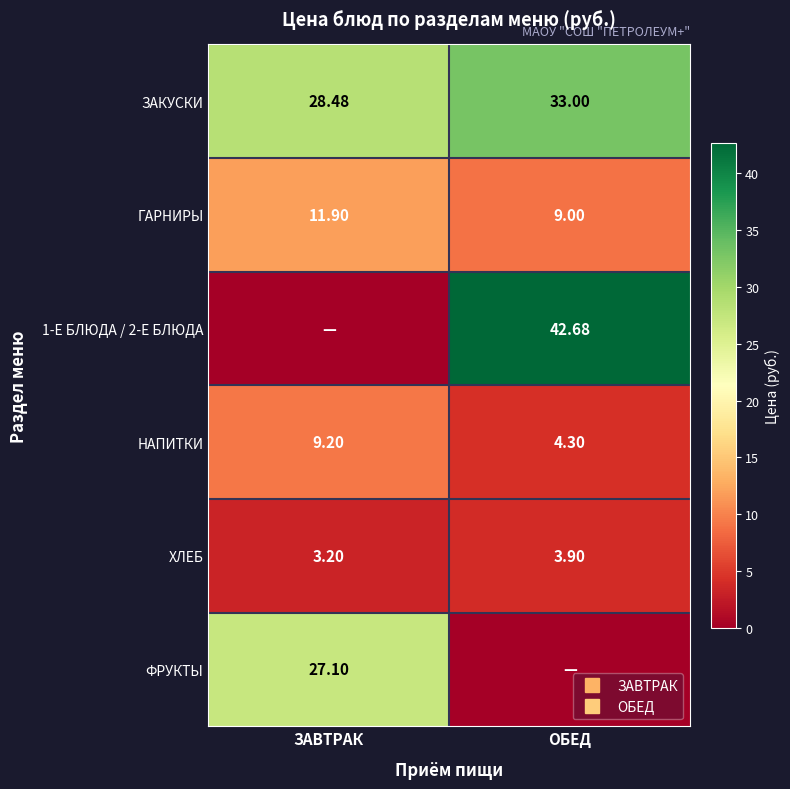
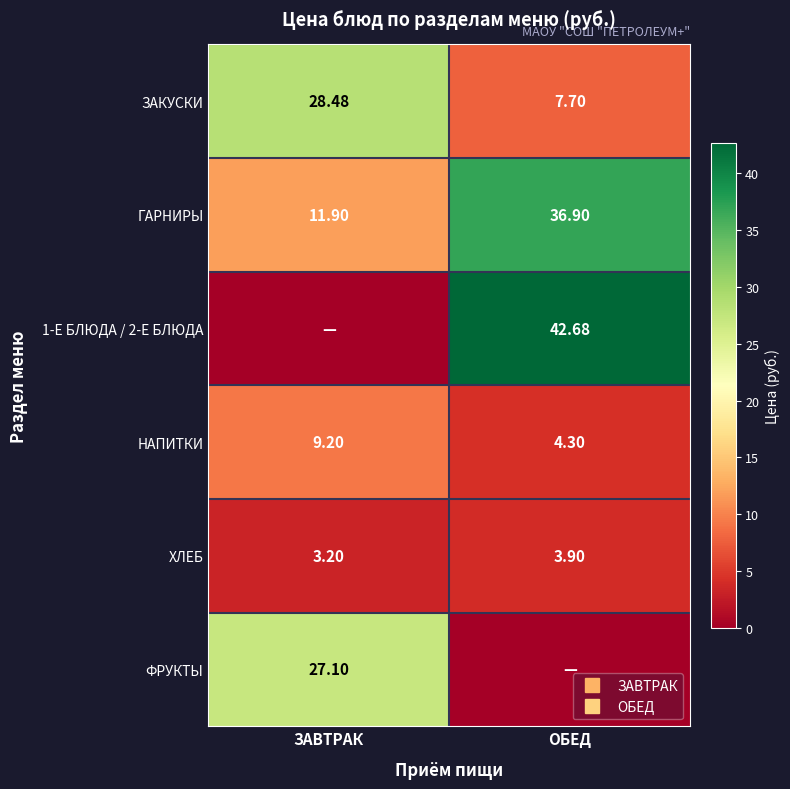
  {
    "ЗАКУСКИ": {
      "ЗАВТРАК": 28.48,
-     "ОБЕД": 33.00
+     "ОБЕД": 7.70
    },
    "ГАРНИРЫ": {
      "ЗАВТРАК": 11.90,
-     "ОБЕД": 9.00
+     "ОБЕД": 36.90
    },
    "1-Е БЛЮДА / 2-Е БЛЮДА": {
      "ОБЕД": 42.68
    },
    "НАПИТКИ": {
      "ЗАВТРАК": 9.20,
      "ОБЕД": 4.30
    },
    "ХЛЕБ": {
      "ЗАВТРАК": 3.20,
      "ОБЕД": 3.90
    },
    "ФРУКТЫ": {
      "ЗАВТРАК": 27.10
    }
  }
